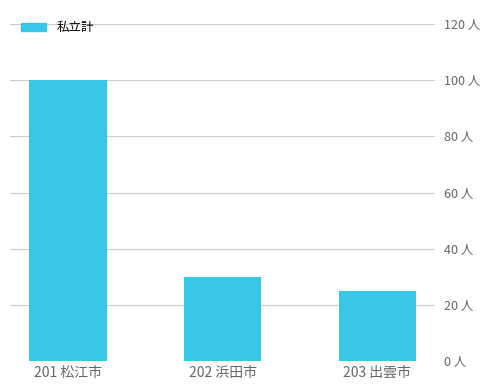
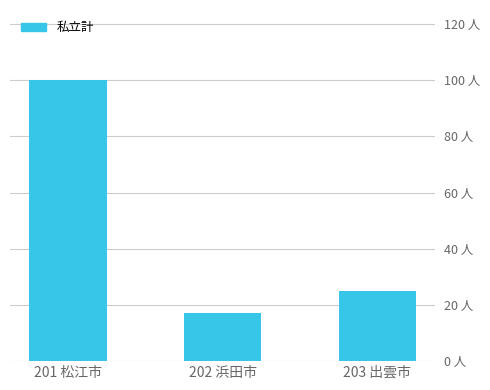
  {
    "201 松江市": "100 人",
-   "202 浜田市": "30 人",
+   "202 浜田市": "17 人",
    "203 出雲市": "25 人"
  }
